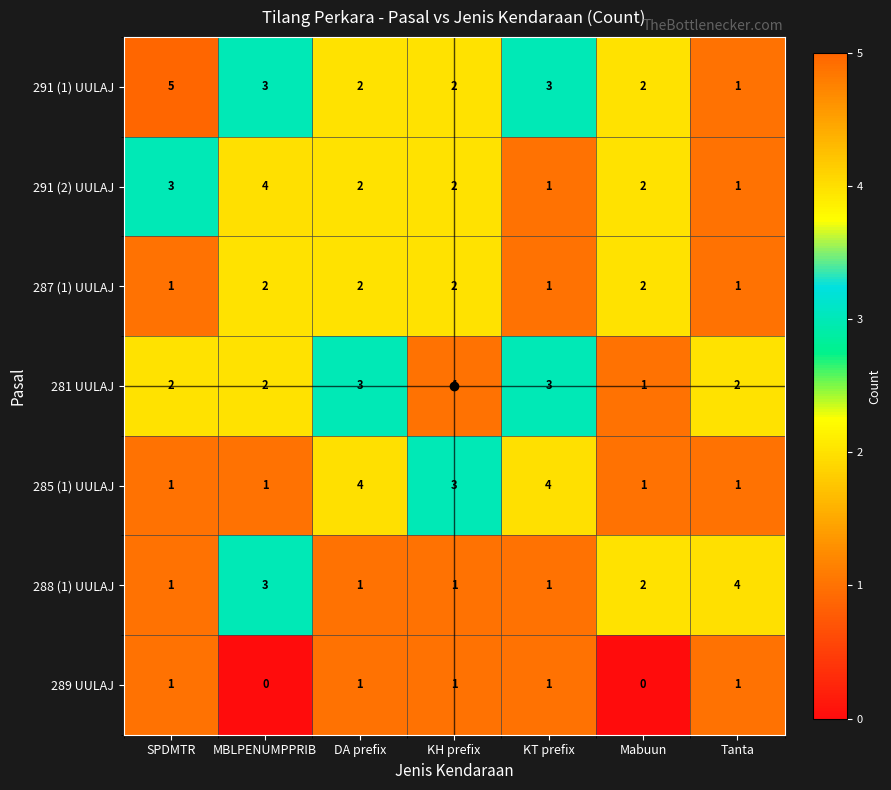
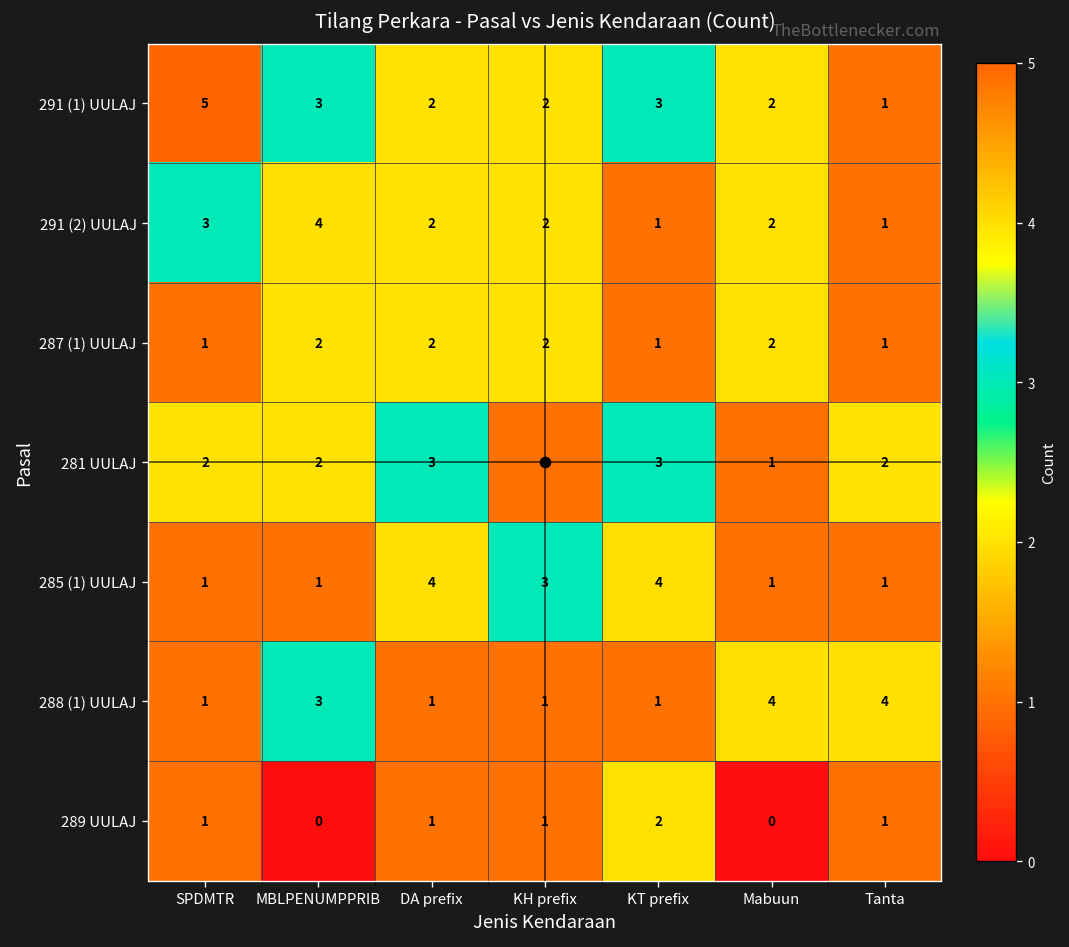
  {
    "291 (1) UULAJ": {
      "SPDMTR": 5,
      "MBLPENUMPPRIB": 3,
      "DA prefix": 2,
      "KH prefix": 2,
      "KT prefix": 3,
      "Mabuun": 2,
      "Tanta": 1
    },
    "291 (2) UULAJ": {
      "SPDMTR": 3,
      "MBLPENUMPPRIB": 4,
      "DA prefix": 2,
      "KH prefix": 2,
      "KT prefix": 1,
      "Mabuun": 2,
      "Tanta": 1
    },
    "287 (1) UULAJ": {
      "SPDMTR": 1,
      "MBLPENUMPPRIB": 2,
      "DA prefix": 2,
      "KH prefix": 2,
      "KT prefix": 1,
      "Mabuun": 2,
      "Tanta": 1
    },
    "281 UULAJ": {
      "SPDMTR": 2,
      "MBLPENUMPPRIB": 2,
      "DA prefix": 3,
      "KT prefix": 3,
      "Mabuun": 1,
      "Tanta": 2
    },
    "285 (1) UULAJ": {
      "SPDMTR": 1,
      "MBLPENUMPPRIB": 1,
      "DA prefix": 4,
      "KH prefix": 3,
      "KT prefix": 4,
      "Mabuun": 1,
      "Tanta": 1
    },
    "288 (1) UULAJ": {
      "SPDMTR": 1,
      "MBLPENUMPPRIB": 3,
      "DA prefix": 1,
      "KH prefix": 1,
      "KT prefix": 1,
-     "Mabuun": 2,
+     "Mabuun": 4,
      "Tanta": 4
    },
    "289 UULAJ": {
      "SPDMTR": 1,
      "MBLPENUMPPRIB": 0,
      "DA prefix": 1,
      "KH prefix": 1,
-     "KT prefix": 1,
+     "KT prefix": 2,
      "Mabuun": 0,
      "Tanta": 1
    }
  }
